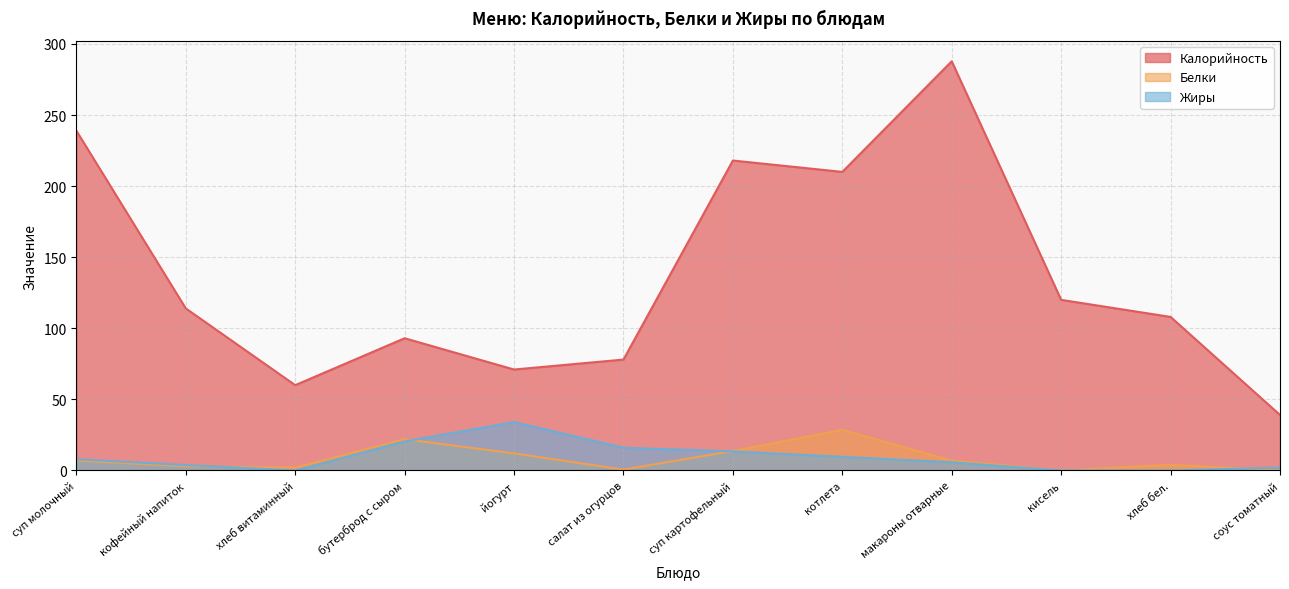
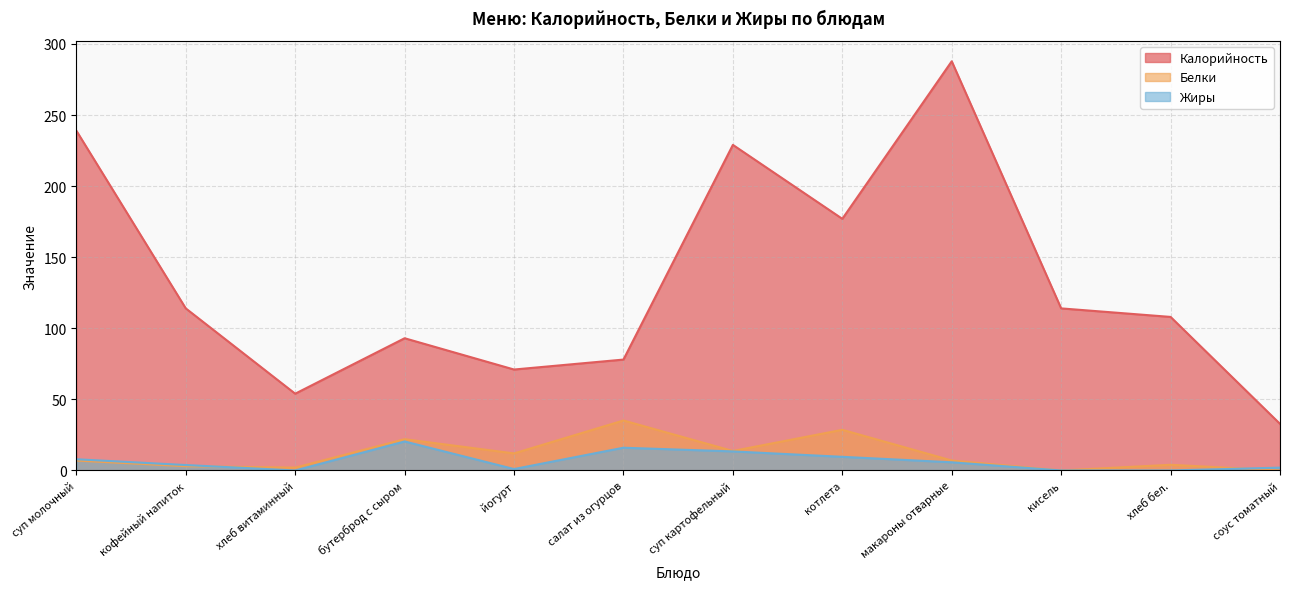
  {
    "Калорийность": {
      "суп молочный": 239,
      "кофейный напиток": 114,
-     "хлеб витаминный": 60,
+     "хлеб витаминный": 54,
      "бутерброд с сыром": 93,
      "йогурт": 71,
      "салат из огурцов": 78,
-     "суп картофельный": 218,
-     "котлета": 210,
+     "суп картофельный": 229,
+     "котлета": 177,
      "макароны отварные": 288,
-     "кисель": 120,
+     "кисель": 114,
      "хлеб бел.": 108,
-     "соус томатный": 39
+     "соус томатный": 33
    },
    "Белки": {
      "хлеб витаминный": 2,
      "йогурт": 12,
-     "салат из огурцов": 1,
+     "салат из огурцов": 35,
      "котлета": 29,
      "хлеб бел.": 4,
      "соус томатный": 0
    },
    "Жиры": {
      "хлеб витаминный": 0,
-     "йогурт": 34,
+     "йогурт": 1,
      "салат из огурцов": 16,
      "котлета": 10,
      "хлеб бел.": 0,
      "соус томатный": 2
    }
  }
